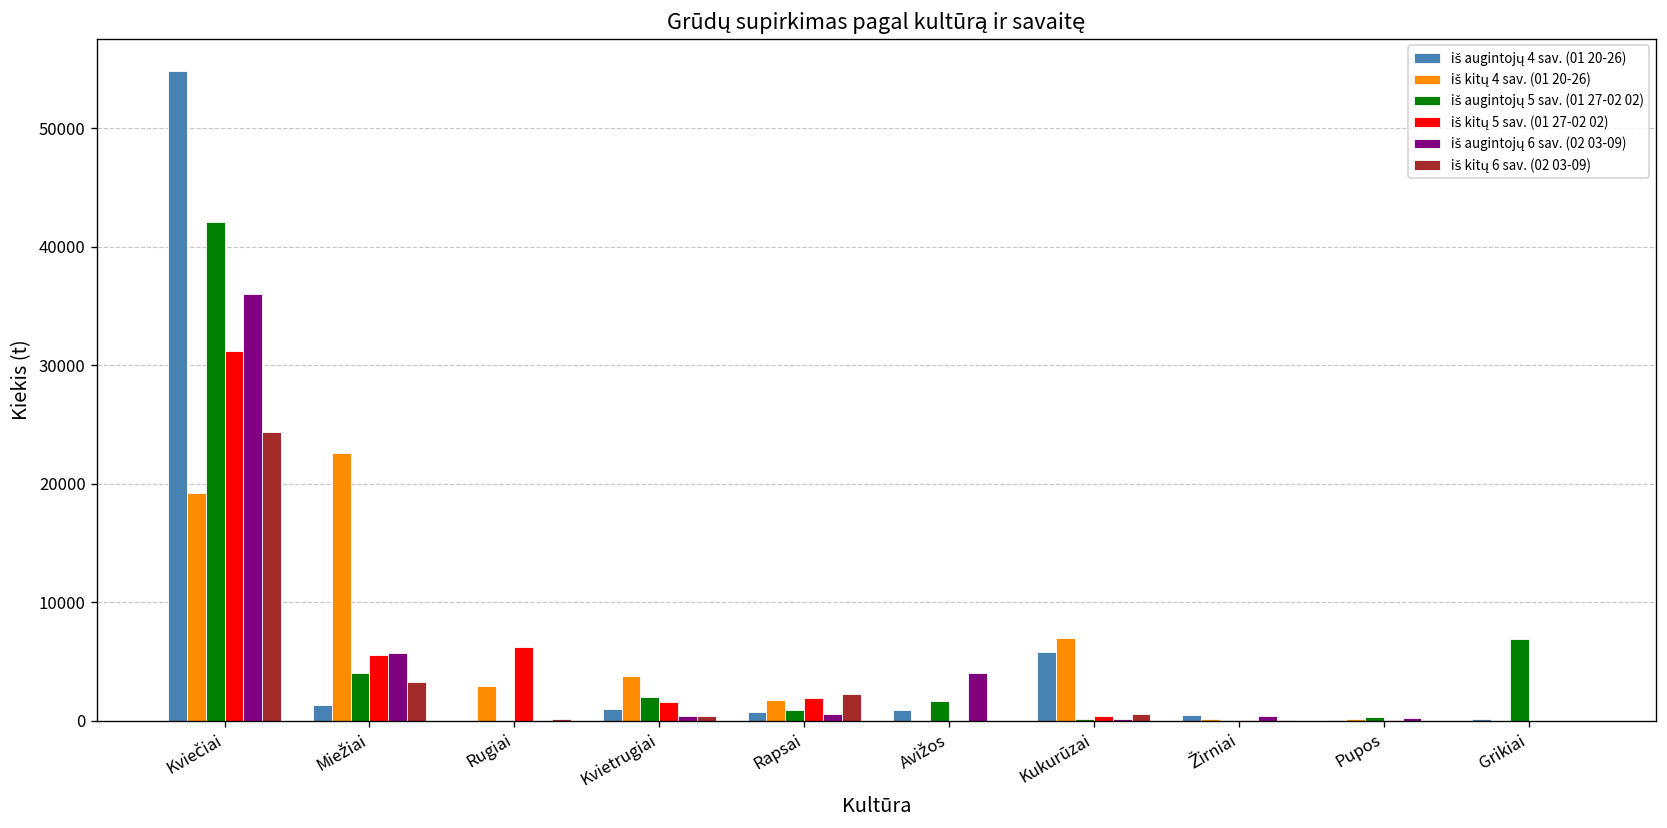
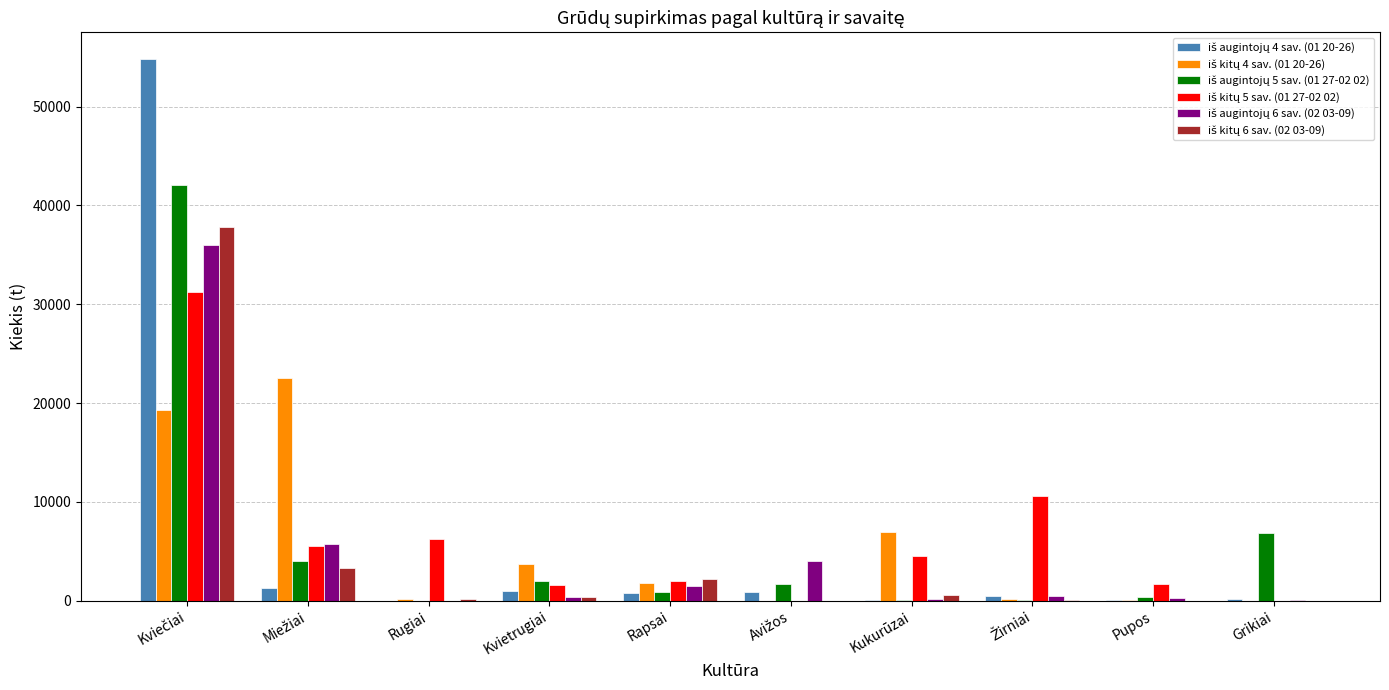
  {
    "iš augintojų 4 sav. (01 20-26)": {
      "Kviečiai": 55000,
      "Miežiai": 1000,
      "Rugiai": 0,
      "Kvietrugiai": 1000,
      "Rapsai": 1000,
      "Avižos": 1000,
-     "Kukurūzai": 6000,
+     "Kukurūzai": 0,
      "Žirniai": 0
    },
    "iš kitų 4 sav. (01 20-26)": {
      "Kviečiai": 19000,
      "Miežiai": 23000,
-     "Rugiai": 3000,
+     "Rugiai": 0,
      "Kvietrugiai": 4000,
      "Rapsai": 2000,
      "Avižos": 0,
      "Kukurūzai": 7000,
      "Grikiai": 0
    },
    "iš augintojų 5 sav. (01 27-02 02)": {
      "Kviečiai": 42000,
      "Miežiai": 4000,
      "Rugiai": 0,
      "Kvietrugiai": 2000,
      "Rapsai": 1000,
      "Avižos": 2000,
      "Pupos": 0,
      "Grikiai": 7000
    },
    "iš kitų 5 sav. (01 27-02 02)": {
      "Kviečiai": 31000,
      "Miežiai": 6000,
      "Rugiai": 6000,
      "Kvietrugiai": 2000,
      "Rapsai": 2000,
      "Avižos": 0,
-     "Kukurūzai": 0,
-     "Žirniai": 0,
-     "Pupos": 0,
+     "Kukurūzai": 5000,
+     "Žirniai": 11000,
+     "Pupos": 2000,
      "Grikiai": 0
    },
    "iš augintojų 6 sav. (02 03-09)": {
      "Kviečiai": 36000,
      "Miežiai": 6000,
      "Rugiai": 0,
      "Kvietrugiai": 0,
-     "Rapsai": 600,
+     "Rapsai": 1500,
      "Avižos": 4000,
      "Žirniai": 0
    },
    "iš kitų 6 sav. (02 03-09)": {
-     "Kviečiai": 24000,
+     "Kviečiai": 38000,
      "Miežiai": 3000,
      "Kvietrugiai": 0,
      "Rapsai": 2000,
      "Avižos": 0,
      "Kukurūzai": 1000,
      "Pupos": 0,
      "Grikiai": 0
    }
  }
